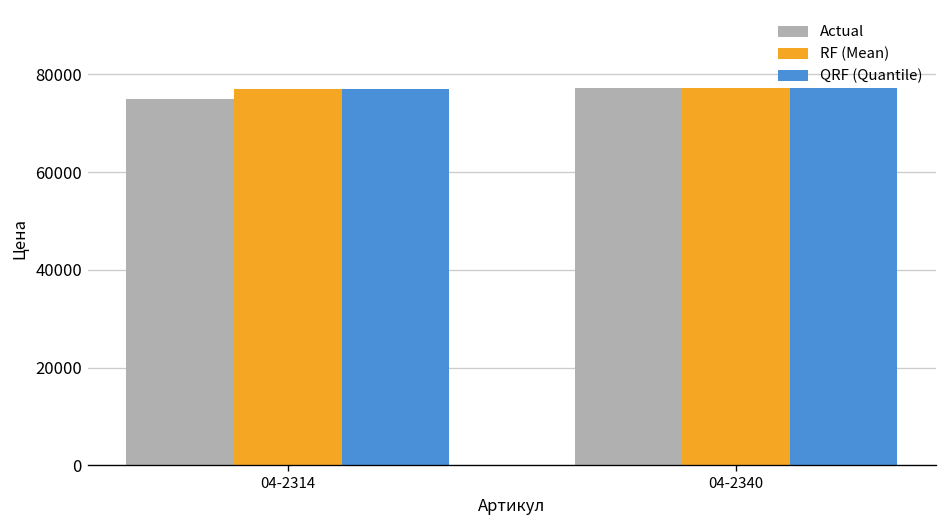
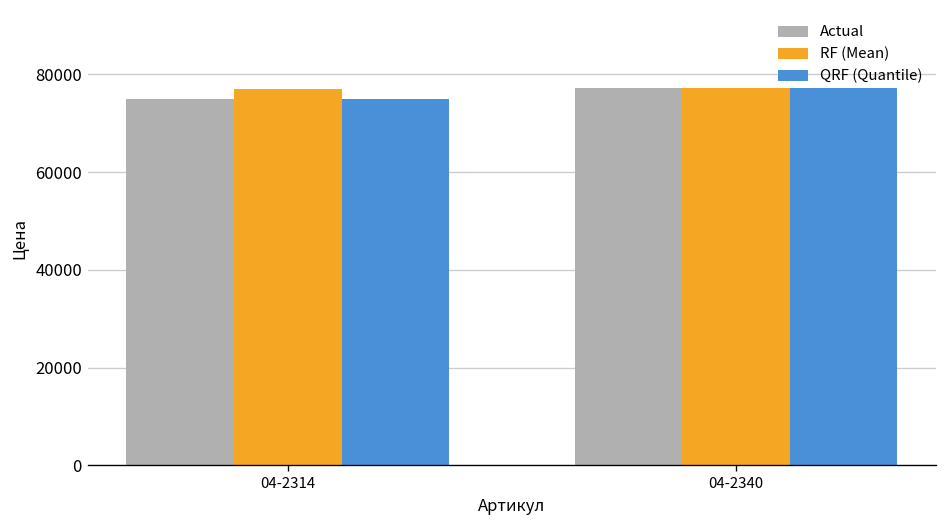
  {
    "Actual": {
      "04-2314": 75000,
      "04-2340": 77000
    },
    "RF (Mean)": {
      "04-2314": 77000,
      "04-2340": 77000
    },
    "QRF (Quantile)": {
-     "04-2314": 77000,
+     "04-2314": 75000,
      "04-2340": 77000
    }
  }
